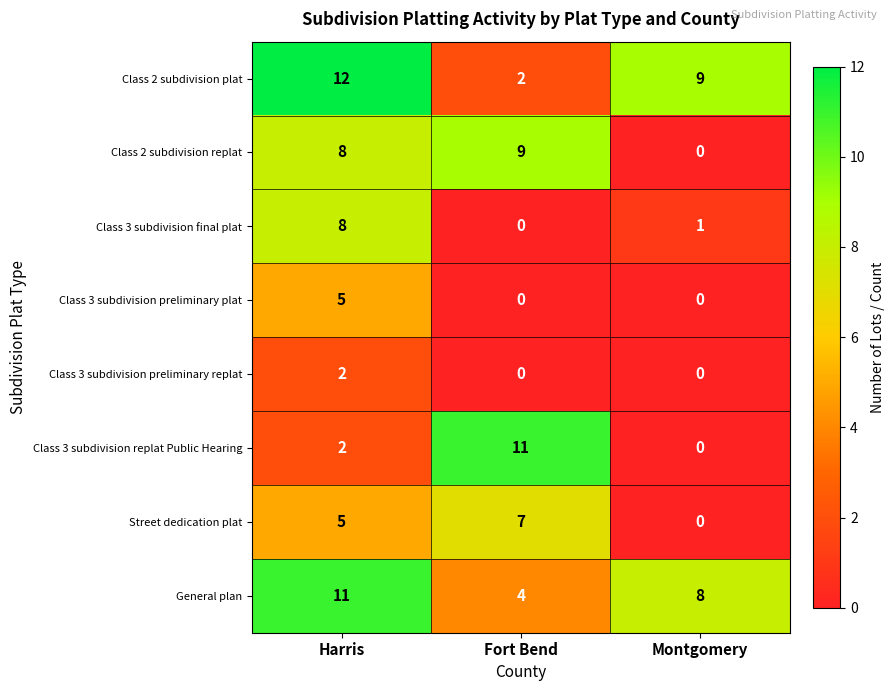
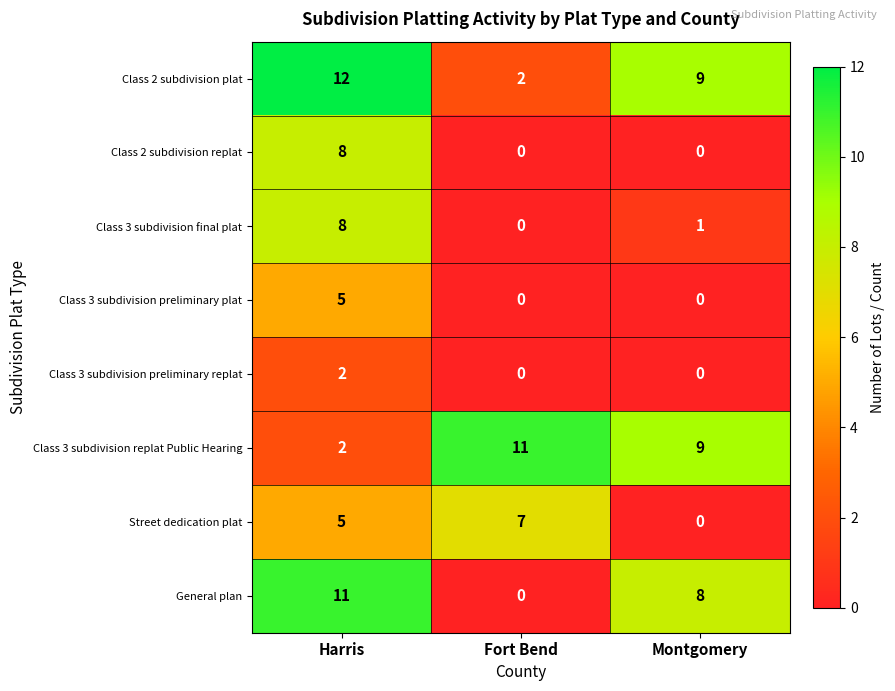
  {
    "Class 2 subdivision plat": {
      "Harris": 12,
      "Fort Bend": 2,
      "Montgomery": 9
    },
    "Class 2 subdivision replat": {
      "Harris": 8,
-     "Fort Bend": 9,
+     "Fort Bend": 0,
      "Montgomery": 0
    },
    "Class 3 subdivision final plat": {
      "Harris": 8,
      "Fort Bend": 0,
      "Montgomery": 1
    },
    "Class 3 subdivision preliminary plat": {
      "Harris": 5,
      "Fort Bend": 0,
      "Montgomery": 0
    },
    "Class 3 subdivision preliminary replat": {
      "Harris": 2,
      "Fort Bend": 0,
      "Montgomery": 0
    },
    "Class 3 subdivision replat Public Hearing": {
      "Harris": 2,
      "Fort Bend": 11,
-     "Montgomery": 0
+     "Montgomery": 9
    },
    "Street dedication plat": {
      "Harris": 5,
      "Fort Bend": 7,
      "Montgomery": 0
    },
    "General plan": {
      "Harris": 11,
-     "Fort Bend": 4,
+     "Fort Bend": 0,
      "Montgomery": 8
    }
  }
